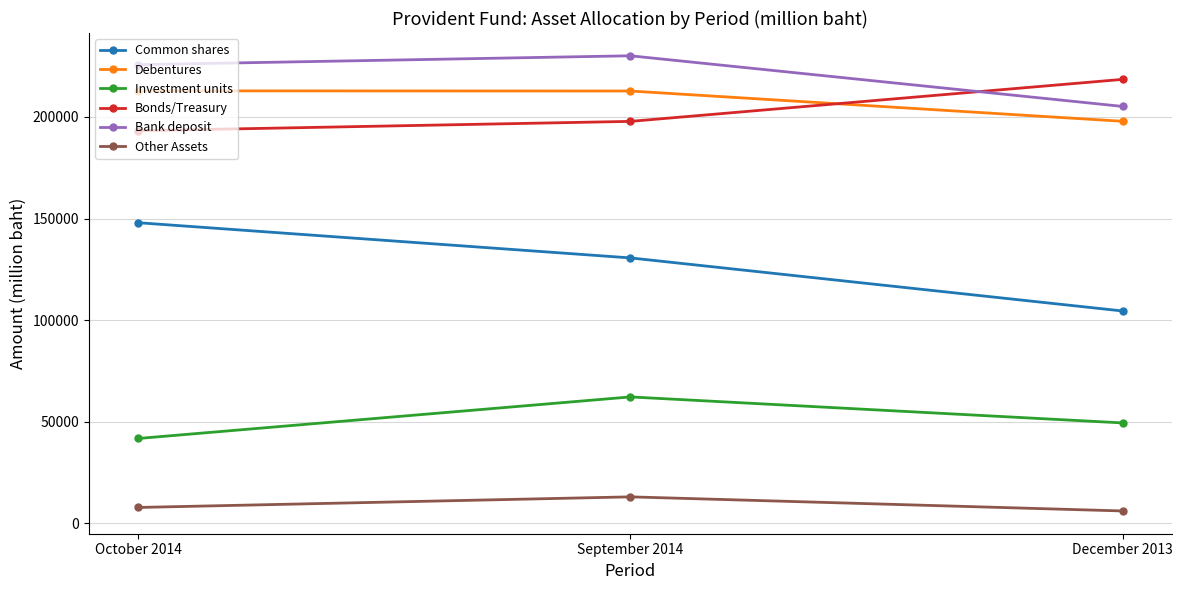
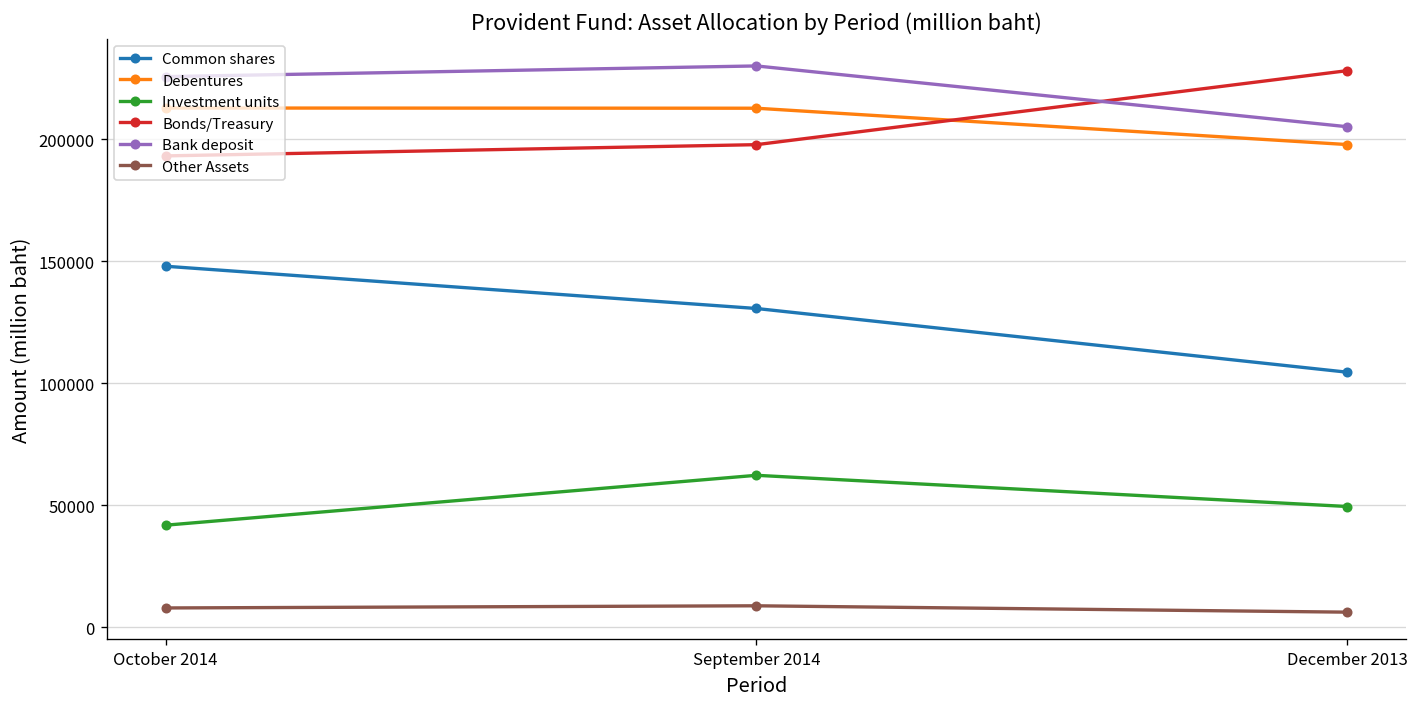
  {
    "Common shares": {
      "October 2014": 148000,
      "September 2014": 131000,
      "December 2013": 104000
    },
    "Debentures": {
      "September 2014": 213000,
      "December 2013": 198000
    },
    "Investment units": {
      "October 2014": 42000,
      "September 2014": 62000,
      "December 2013": 49000
    },
    "Bonds/Treasury": {
      "September 2014": 198000,
-     "December 2013": 218000
+     "December 2013": 228000
    },
    "Bank deposit": {
      "September 2014": 230000,
      "December 2013": 205000
    },
    "Other Assets": {
      "October 2014": 8000,
-     "September 2014": 13000,
+     "September 2014": 9000,
      "December 2013": 6000
    }
  }
